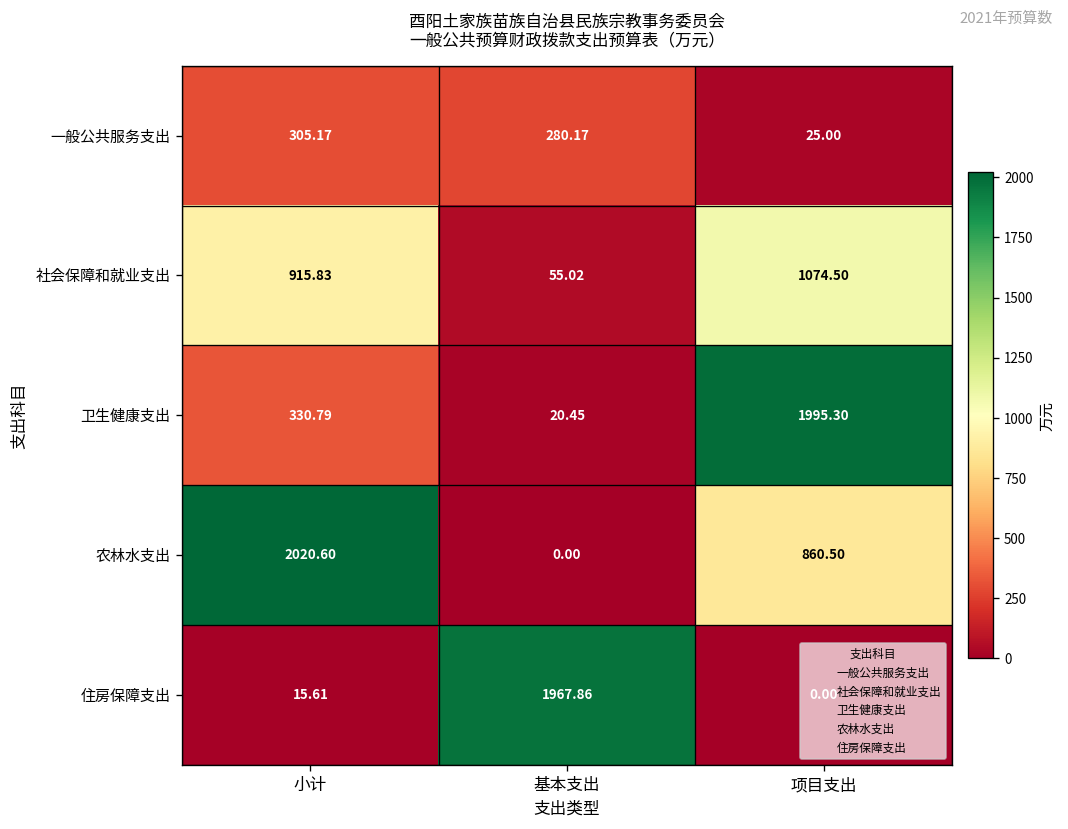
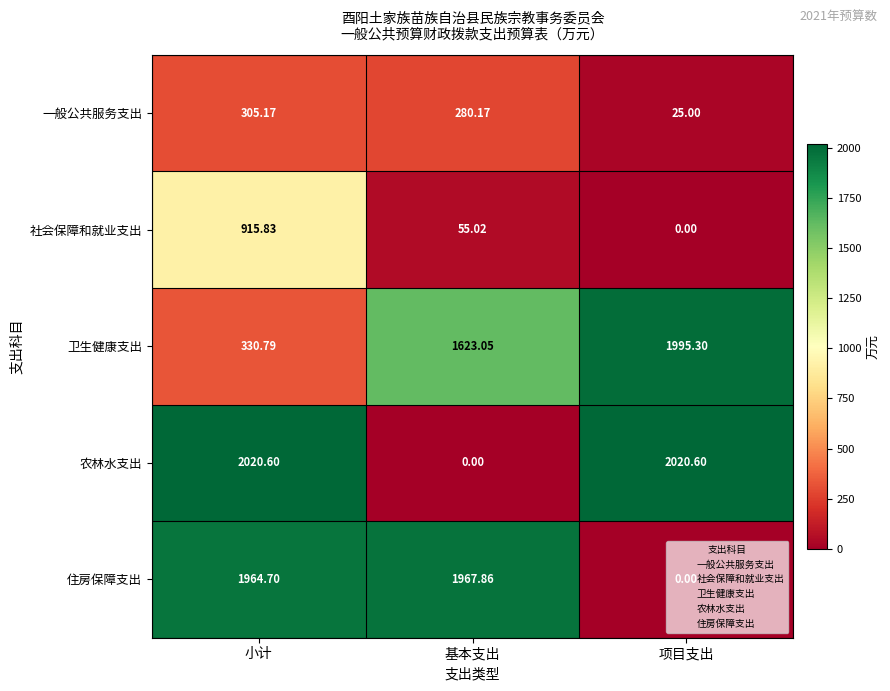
  {
    "一般公共服务支出": {
      "小计": 305.17,
      "基本支出": 280.17,
      "项目支出": 25.00
    },
    "社会保障和就业支出": {
      "小计": 915.83,
      "基本支出": 55.02,
-     "项目支出": 1074.50
+     "项目支出": 0.00
    },
    "卫生健康支出": {
      "小计": 330.79,
-     "基本支出": 20.45,
+     "基本支出": 1623.05,
      "项目支出": 1995.30
    },
    "农林水支出": {
      "小计": 2020.60,
      "基本支出": 0.00,
-     "项目支出": 860.50
+     "项目支出": 2020.60
    },
    "住房保障支出": {
-     "小计": 15.61,
+     "小计": 1964.70,
      "基本支出": 1967.86
    }
  }
